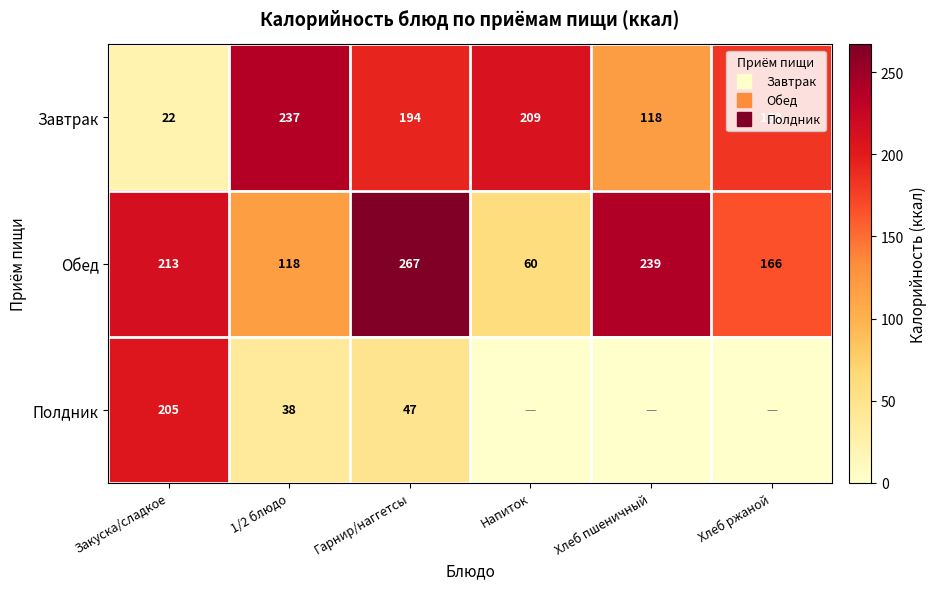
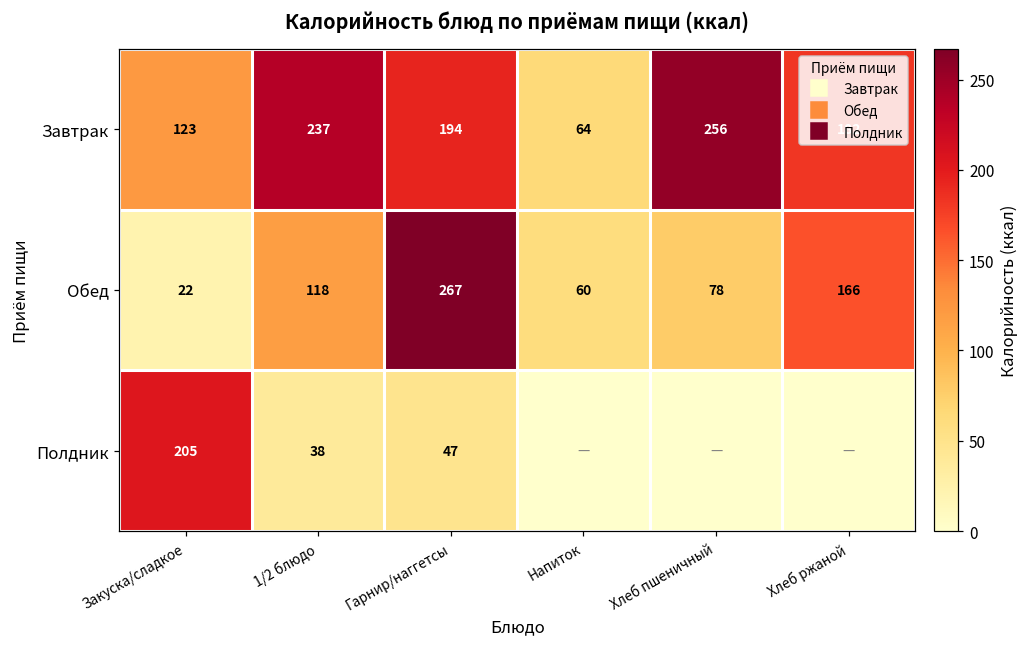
  {
    "Завтрак": {
-     "Закуска/сладкое": 22,
+     "Закуска/сладкое": 123,
      "1/2 блюдо": 237,
      "Гарнир/наггетсы": 194,
-     "Напиток": 209,
-     "Хлеб пшеничный": 118
+     "Напиток": 64,
+     "Хлеб пшеничный": 256
    },
    "Обед": {
-     "Закуска/сладкое": 213,
+     "Закуска/сладкое": 22,
      "1/2 блюдо": 118,
      "Гарнир/наггетсы": 267,
      "Напиток": 60,
-     "Хлеб пшеничный": 239,
+     "Хлеб пшеничный": 78,
      "Хлеб ржаной": 166
    },
    "Полдник": {
      "Закуска/сладкое": 205,
      "1/2 блюдо": 38,
      "Гарнир/наггетсы": 47
    }
  }
